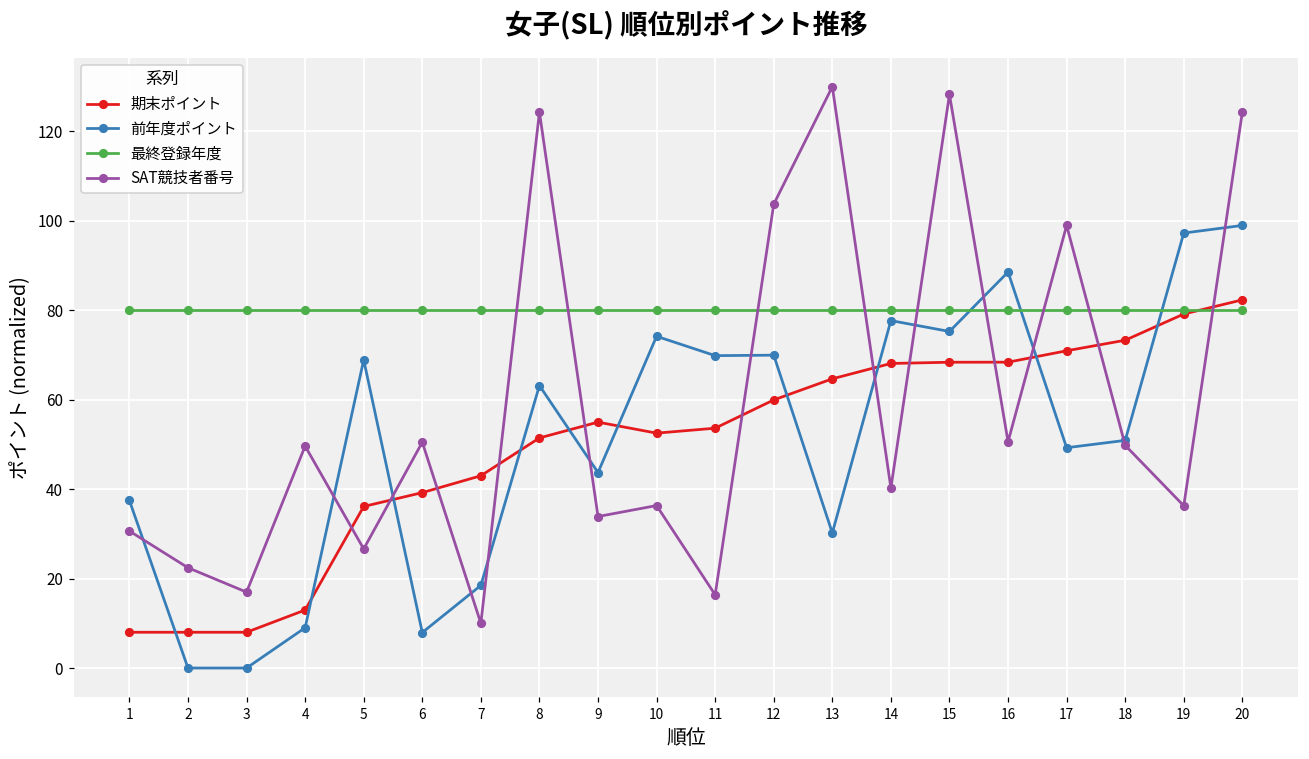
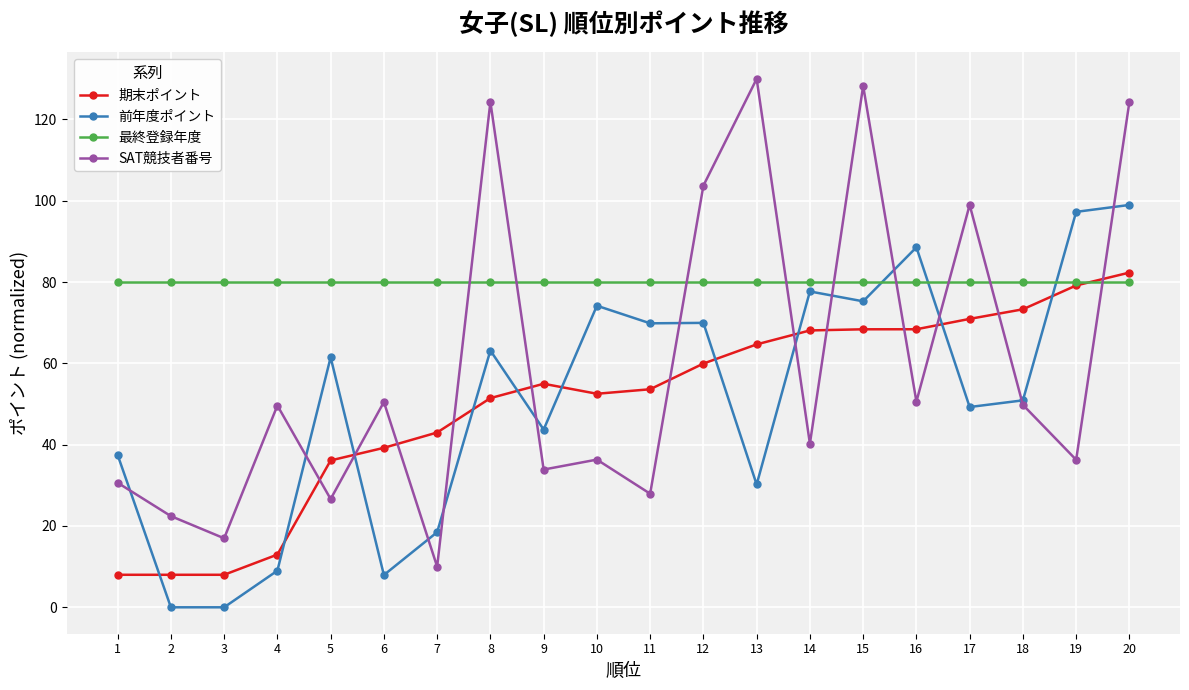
  {
    "期末ポイント": {
      "1": 8,
      "2": 8,
      "3": 8,
      "4": 13,
      "5": 36,
      "6": 39,
      "7": 43,
      "8": 51,
      "9": 55,
      "10": 53,
      "11": 54,
      "12": 60,
      "13": 65,
      "14": 68,
      "15": 68,
      "16": 68,
      "17": 71,
      "18": 73,
      "19": 79,
      "20": 82
    },
    "前年度ポイント": {
      "1": 37,
      "2": 0,
      "3": 0,
      "4": 9,
-     "5": 69,
+     "5": 61,
      "6": 8,
      "7": 18,
      "8": 63,
      "9": 44,
      "10": 74,
      "11": 70,
      "12": 70,
      "13": 30,
      "14": 78,
      "15": 75,
      "16": 89,
      "17": 49,
      "18": 51,
      "19": 97,
      "20": 99
    },
    "最終登録年度": {
      "1": 80,
      "2": 80,
      "3": 80,
      "4": 80,
      "5": 80,
      "6": 80,
      "7": 80,
      "8": 80,
      "9": 80,
      "10": 80,
      "11": 80,
      "12": 80,
      "13": 80,
      "14": 80,
      "15": 80,
      "16": 80,
      "17": 80,
      "18": 80,
      "19": 80,
      "20": 80
    },
    "SAT競技者番号": {
      "1": 31,
      "2": 22,
      "3": 17,
      "4": 50,
      "5": 27,
      "6": 50,
      "7": 10,
      "8": 124,
      "9": 34,
      "10": 36,
-     "11": 16,
+     "11": 28,
      "12": 104,
      "13": 130,
      "14": 40,
      "15": 128,
      "16": 51,
      "17": 99,
      "18": 50,
      "19": 36,
      "20": 124
    }
  }
